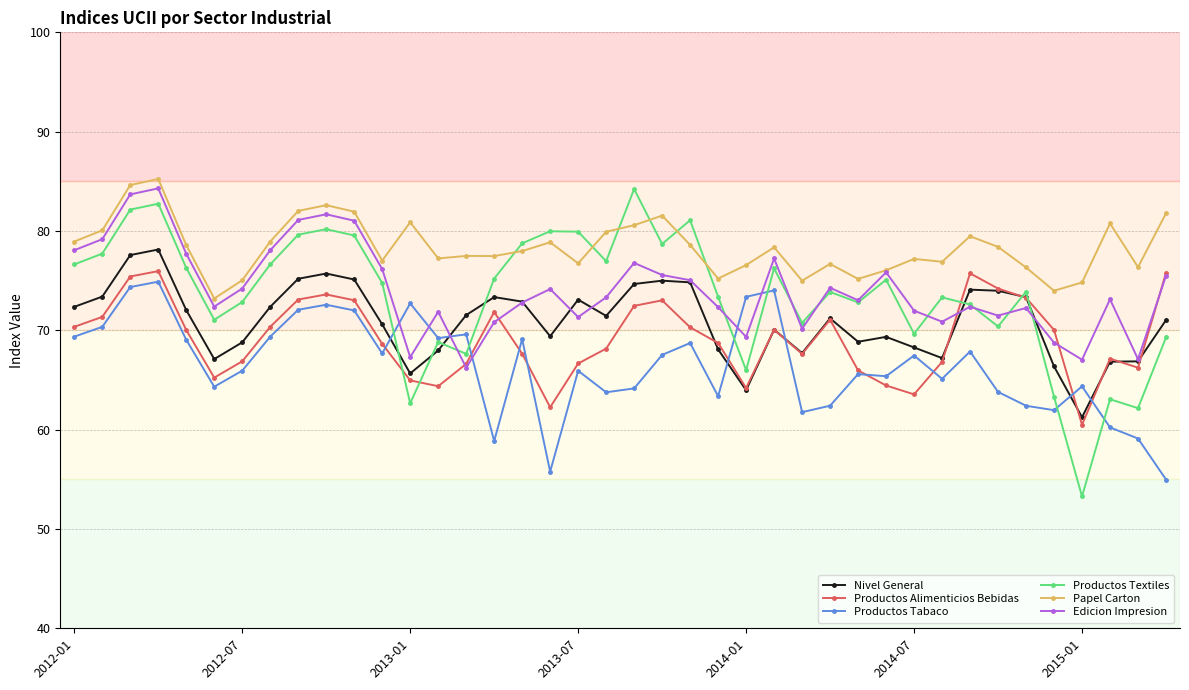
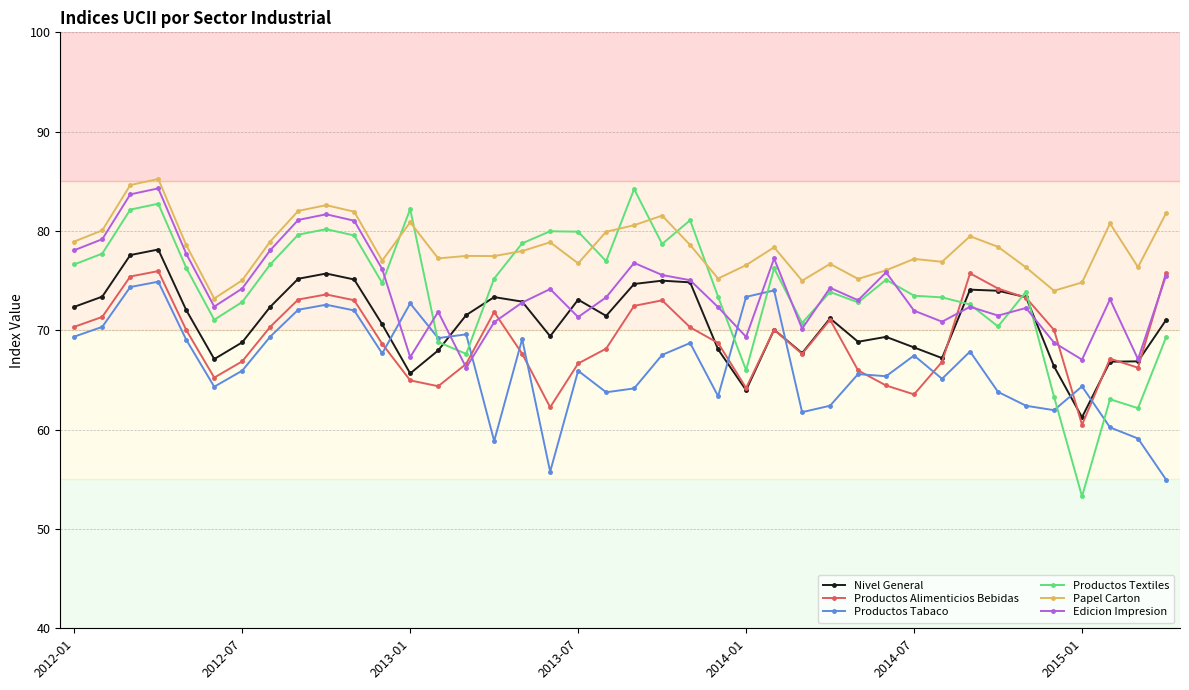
  {
    "Nivel General": {
      "2012-01": 72,
      "2012-07": 69,
      "2013-01": 66,
      "2013-07": 73,
      "2014-07": 68,
      "2015-01": 61
    },
    "Productos Alimenticios Bebidas": {
      "2012-01": 70,
      "2012-07": 67,
      "2013-01": 65,
      "2013-07": 67,
      "2014-07": 64,
      "2015-01": 60
    },
    "Productos Tabaco": {
      "2012-01": 69,
      "2012-07": 66,
      "2013-01": 73,
      "2013-07": 66,
      "2014-01": 73,
      "2014-07": 67,
      "2015-01": 64
    },
    "Productos Textiles": {
      "2012-01": 77,
      "2012-07": 73,
-     "2013-01": 63,
+     "2013-01": 82,
      "2013-07": 80,
      "2014-01": 66,
-     "2014-07": 70,
+     "2014-07": 73,
      "2015-01": 53
    },
    "Papel Carton": {
      "2012-01": 79,
      "2012-07": 75,
      "2013-01": 81,
      "2013-07": 77,
      "2014-01": 77,
      "2014-07": 77,
      "2015-01": 75
    },
    "Edicion Impresion": {
      "2012-01": 78,
      "2012-07": 74,
      "2013-01": 67,
      "2013-07": 71,
      "2014-01": 69,
      "2014-07": 72,
      "2015-01": 67
    }
  }
